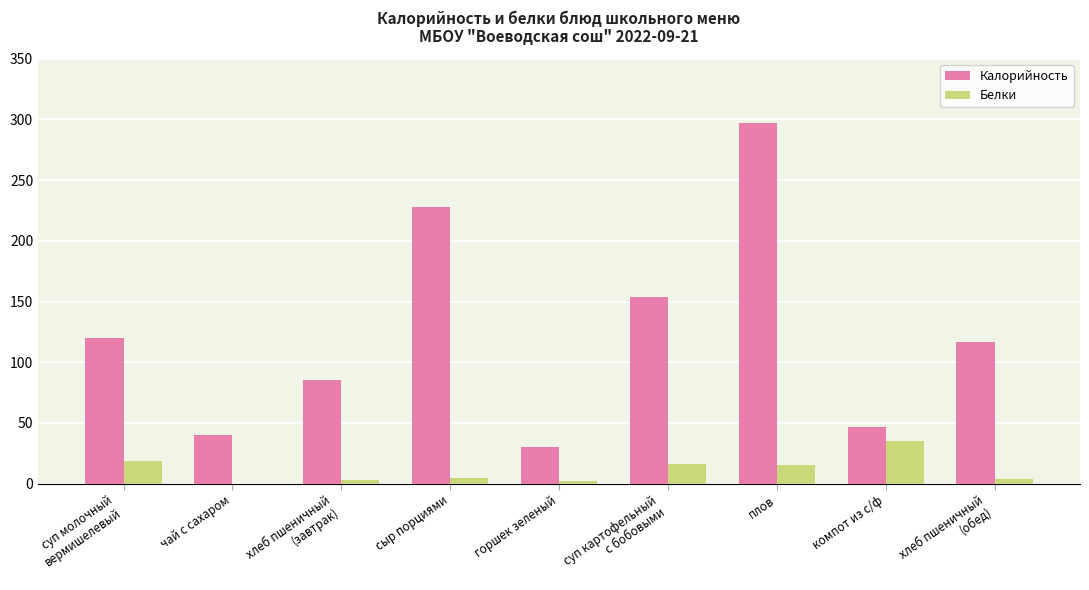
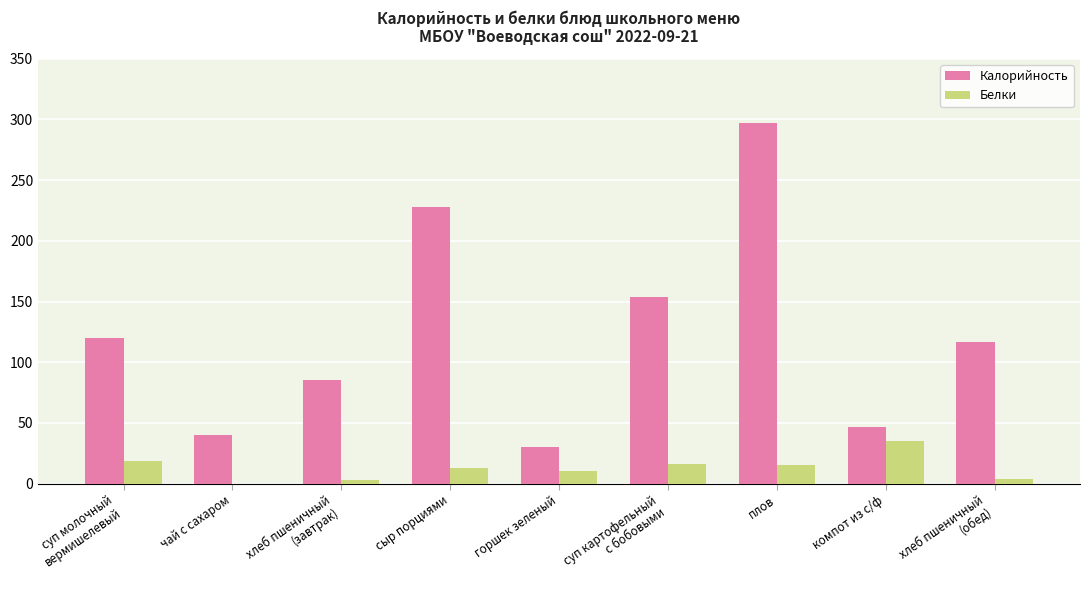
  {
    "Калорийность": {
      "суп молочный вермишелевый": 120,
      "чай с сахаром": 40,
      "хлеб пшеничный (завтрак)": 85,
      "сыр порциями": 228,
      "горшек зеленый": 30,
      "суп картофельный с бобовыми": 154,
      "плов": 297,
      "компот из с/ф": 47,
      "хлеб пшеничный (обед)": 117
    },
    "Белки": {
      "суп молочный вермишелевый": 19,
      "чай с сахаром": 0,
      "хлеб пшеничный (завтрак)": 3,
-     "сыр порциями": 5,
-     "горшек зеленый": 2,
+     "сыр порциями": 13,
+     "горшек зеленый": 10,
      "суп картофельный с бобовыми": 16,
      "плов": 15,
      "компот из с/ф": 35,
      "хлеб пшеничный (обед)": 4
    }
  }
